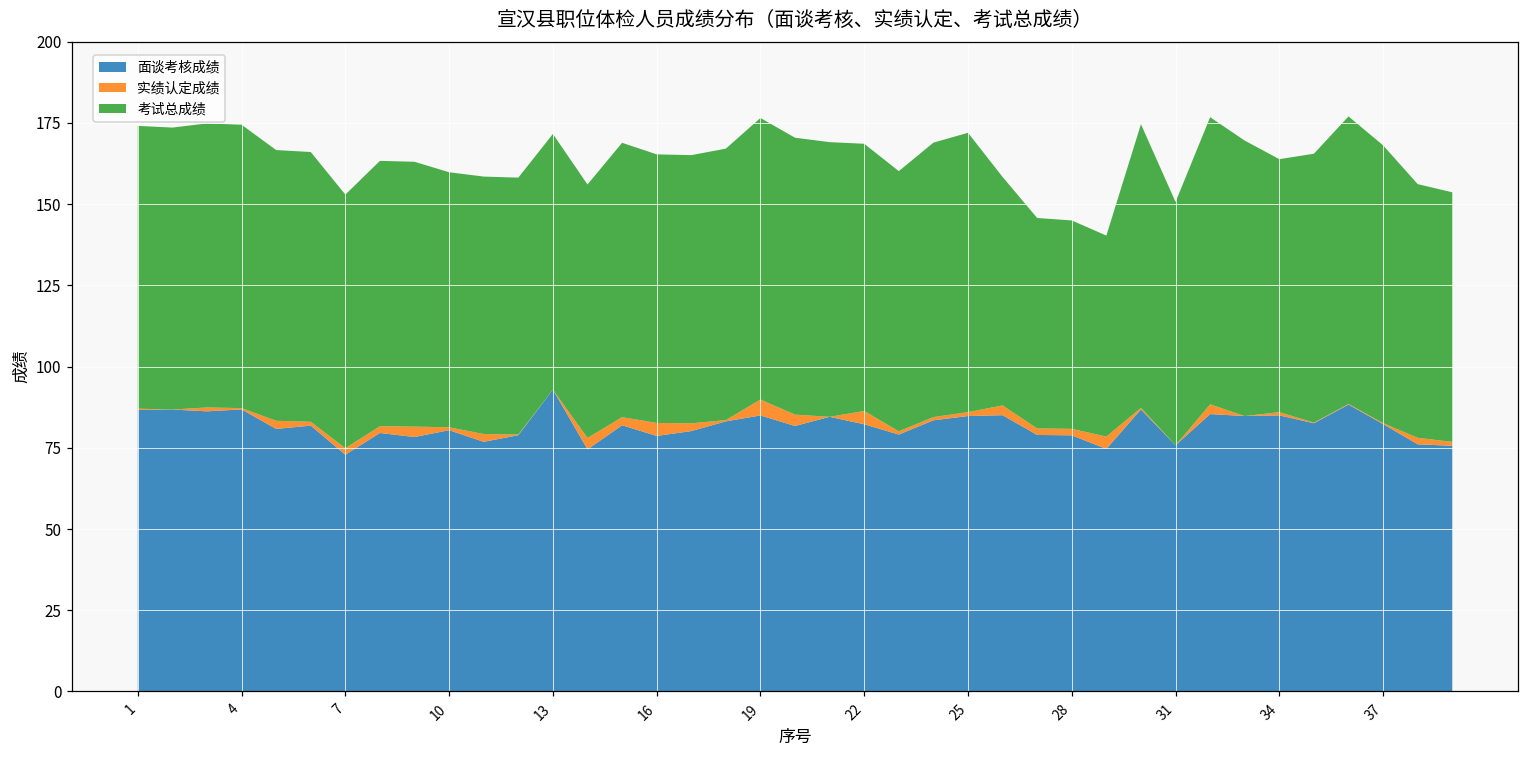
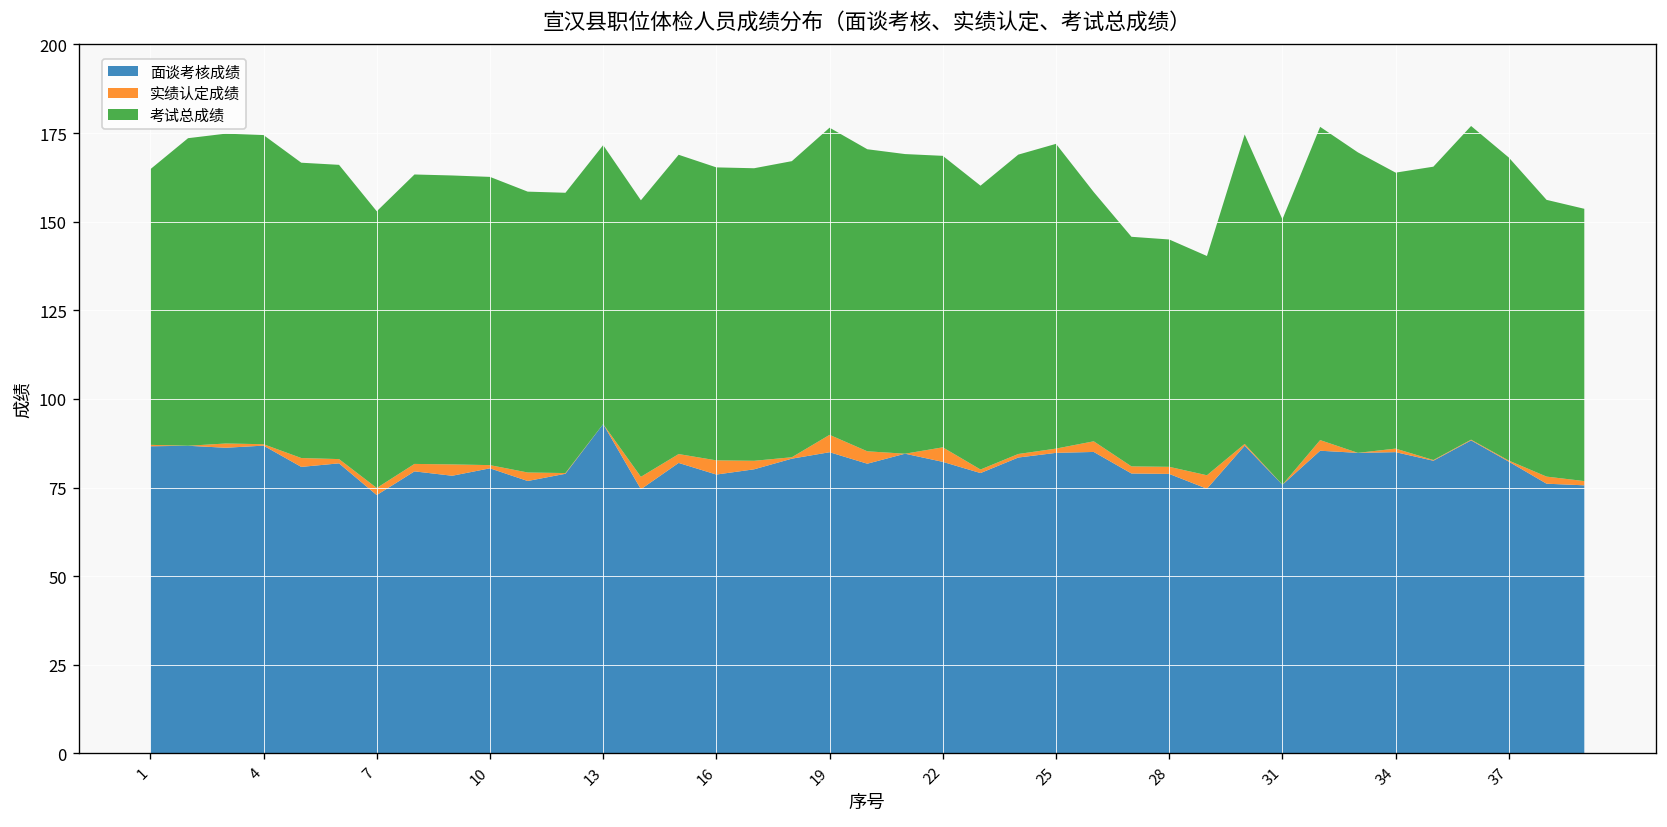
  {
    "面谈考核成绩": {
      "7": 73,
      "10": 80,
      "16": 79,
      "19": 85,
      "22": 82,
      "25": 85,
      "28": 79,
      "34": 85
    },
    "实绩认定成绩": {
      "7": 2,
      "10": 1,
      "16": 4,
      "19": 5,
      "22": 4,
      "25": 1,
      "28": 2,
      "34": 1
    },
    "考试总成绩": {
-     "1": 87,
+     "1": 78,
      "4": 87,
      "7": 78,
-     "10": 78,
+     "10": 81,
      "13": 79,
      "16": 83,
      "19": 87,
      "22": 82,
      "25": 86,
      "28": 64,
      "31": 75,
      "34": 78,
      "37": 86
    }
  }
